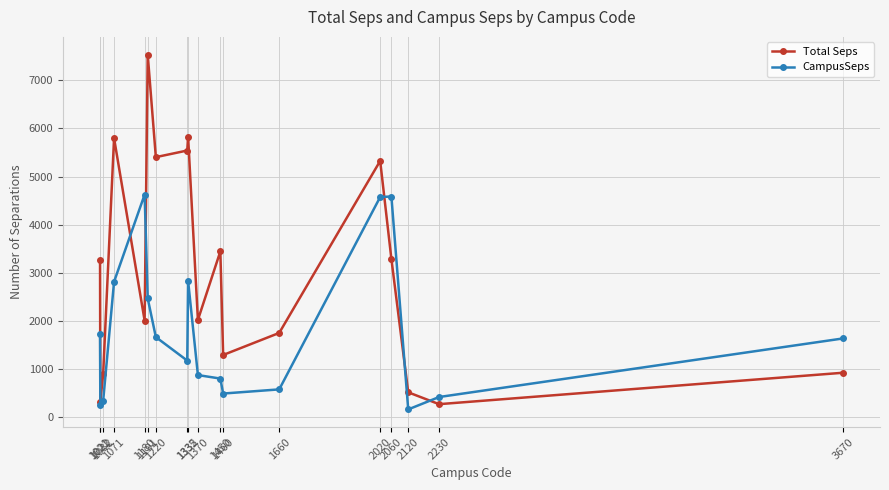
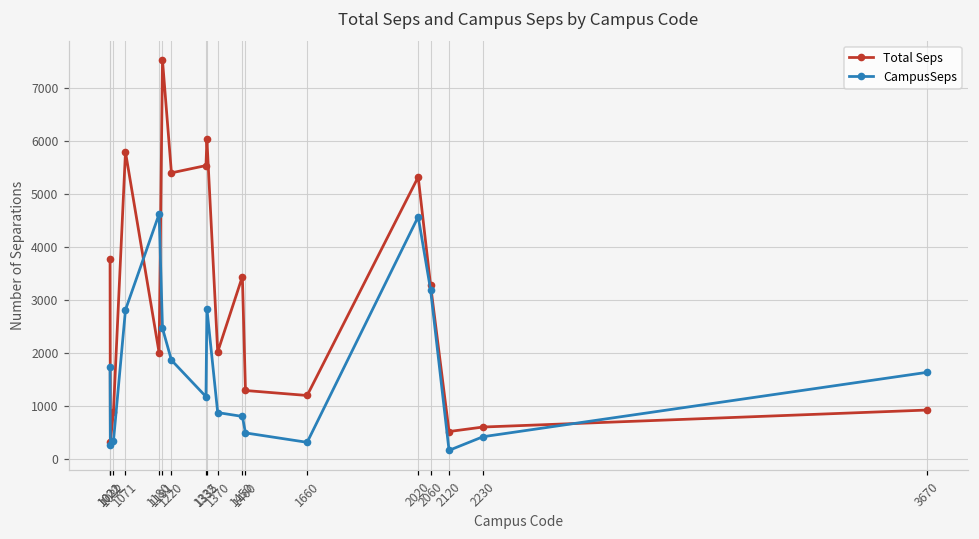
  {
    "Total Seps": {
-     "1021": 3300,
+     "1021": 3800,
      "1022": 300,
      "1032": 900,
      "1071": 5800,
      "1180": 2000,
      "1191": 7500,
      "1220": 5400,
      "1332": 5500,
-     "1335": 5800,
+     "1335": 6000,
      "1370": 2000,
      "1450": 3400,
      "1460": 1300,
-     "1660": 1700,
+     "1660": 1200,
      "2020": 5300,
      "2060": 3300,
      "2120": 500,
-     "2230": 300,
+     "2230": 600,
      "3670": 900
    },
    "CampusSeps": {
      "1021": 1700,
      "1022": 300,
      "1032": 300,
      "1071": 2800,
      "1180": 4600,
      "1191": 2500,
-     "1220": 1700,
+     "1220": 1900,
      "1332": 1200,
      "1335": 2800,
      "1370": 900,
      "1450": 800,
      "1460": 500,
-     "1660": 600,
+     "1660": 300,
      "2020": 4600,
-     "2060": 4600,
+     "2060": 3200,
      "2120": 200,
      "2230": 400,
      "3670": 1600
    }
  }
